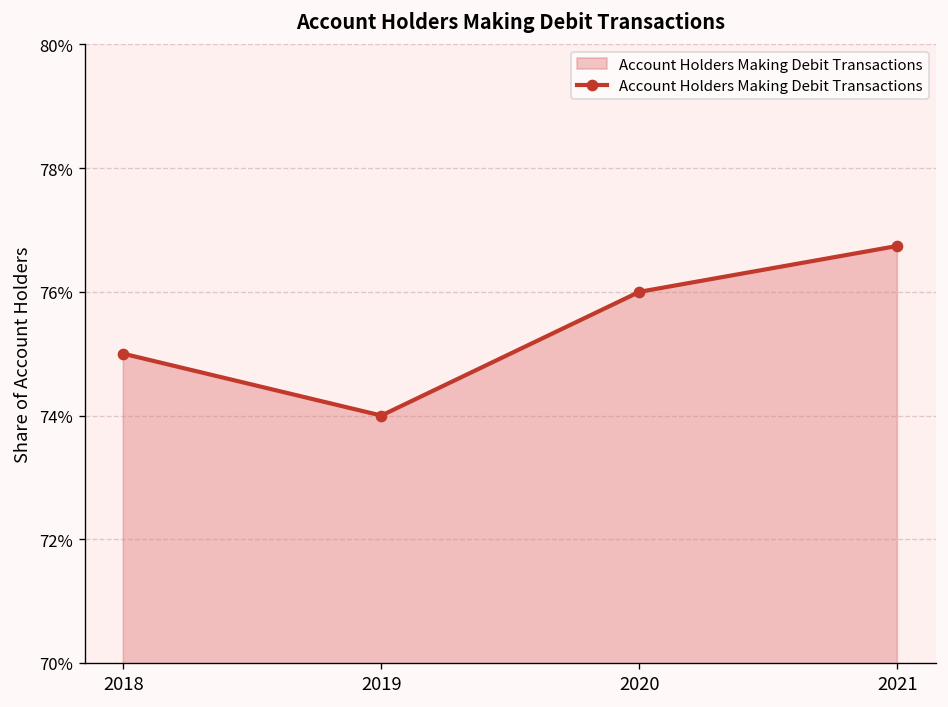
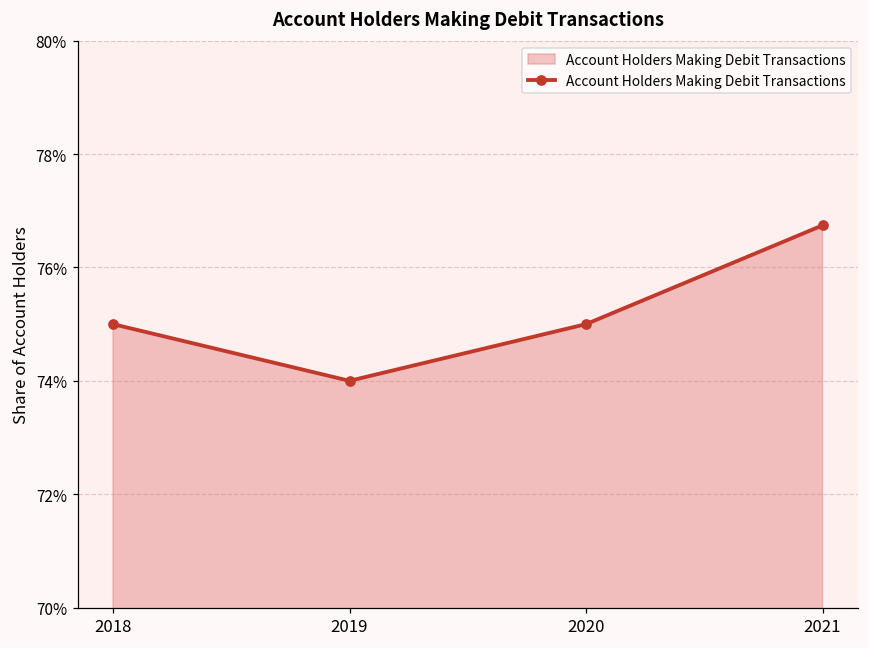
  {
    "2018": "75.0%",
    "2019": "74.0%",
-   "2020": "76.0%",
+   "2020": "75.0%",
    "2021": "76.7%"
  }
